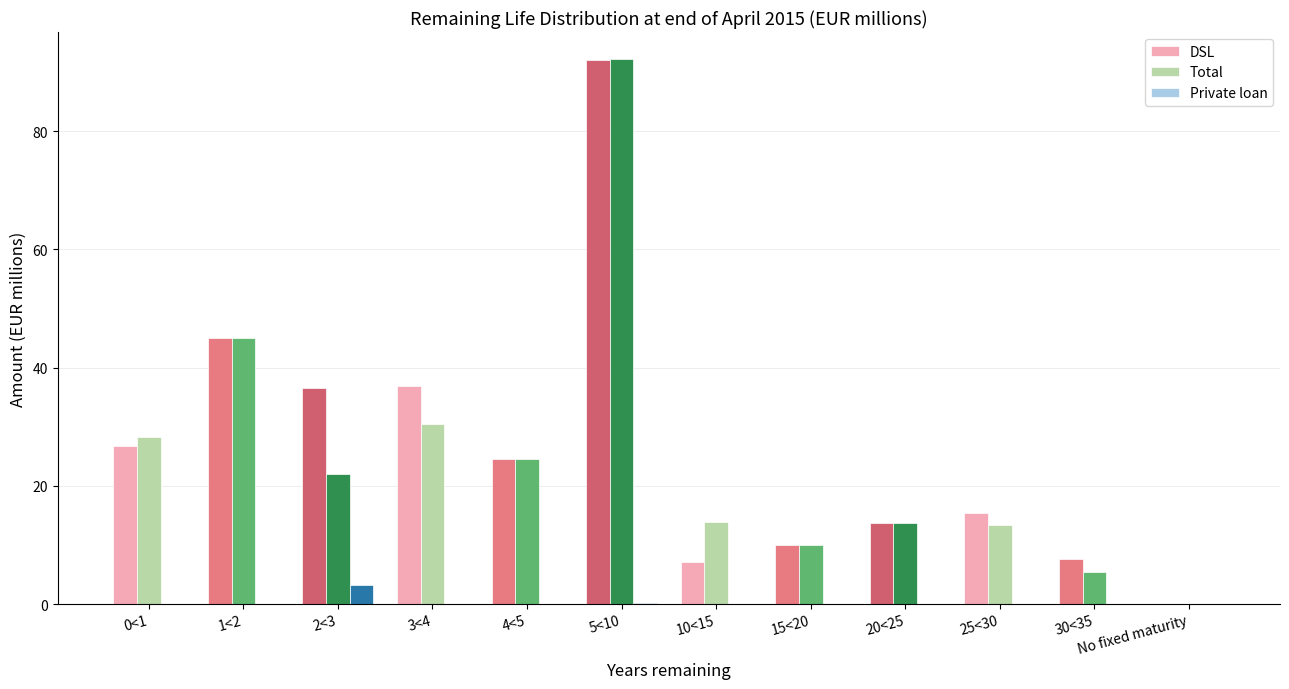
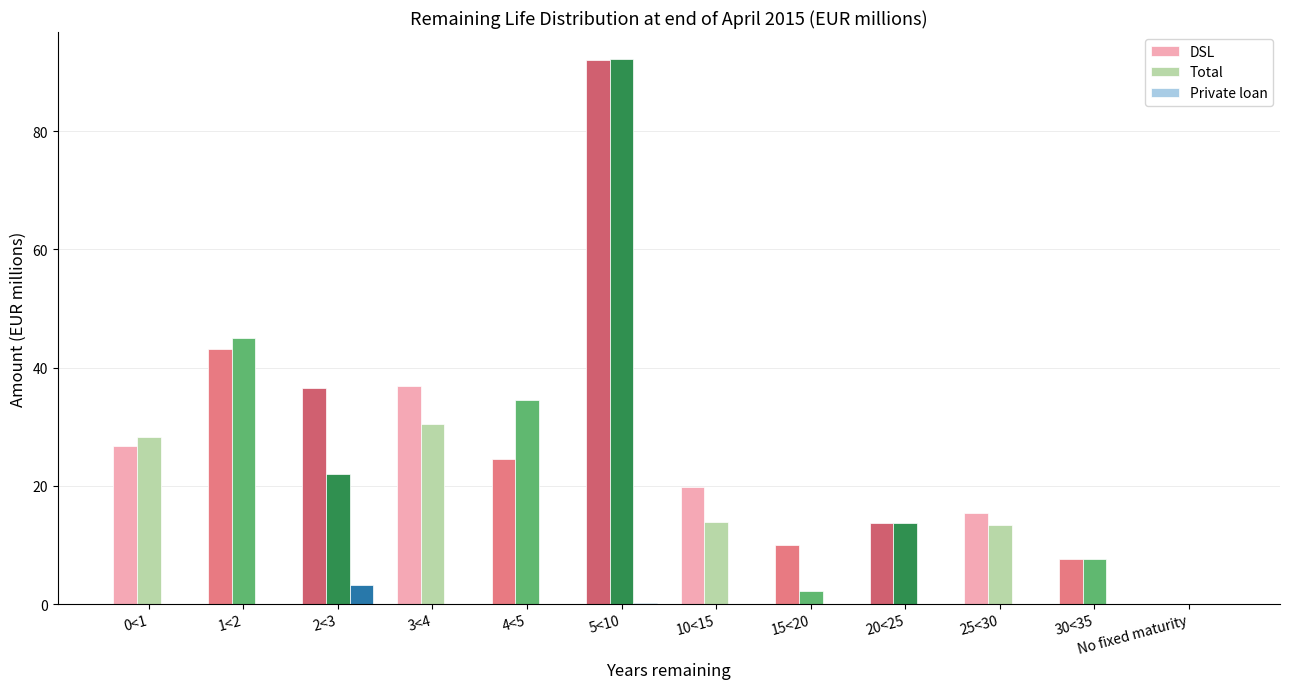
  {
    "DSL": {
      "0<1": 27,
-     "1<2": 45,
+     "1<2": 43,
      "2<3": 36,
      "3<4": 37,
      "4<5": 25,
      "5<10": 92,
-     "10<15": 7,
+     "10<15": 20,
      "15<20": 10,
      "20<25": 14,
      "25<30": 15,
      "30<35": 8
    },
    "Total": {
      "0<1": 28,
      "1<2": 45,
      "2<3": 22,
      "3<4": 30,
-     "4<5": 25,
+     "4<5": 35,
      "5<10": 92,
      "10<15": 14,
-     "15<20": 10,
+     "15<20": 2,
      "20<25": 14,
      "25<30": 13,
-     "30<35": 5
+     "30<35": 8
    },
    "Private loan": {
      "2<3": 3,
      "20<25": 0,
      "25<30": 0,
      "30<35": 0,
      "No fixed maturity": 0
    }
  }
